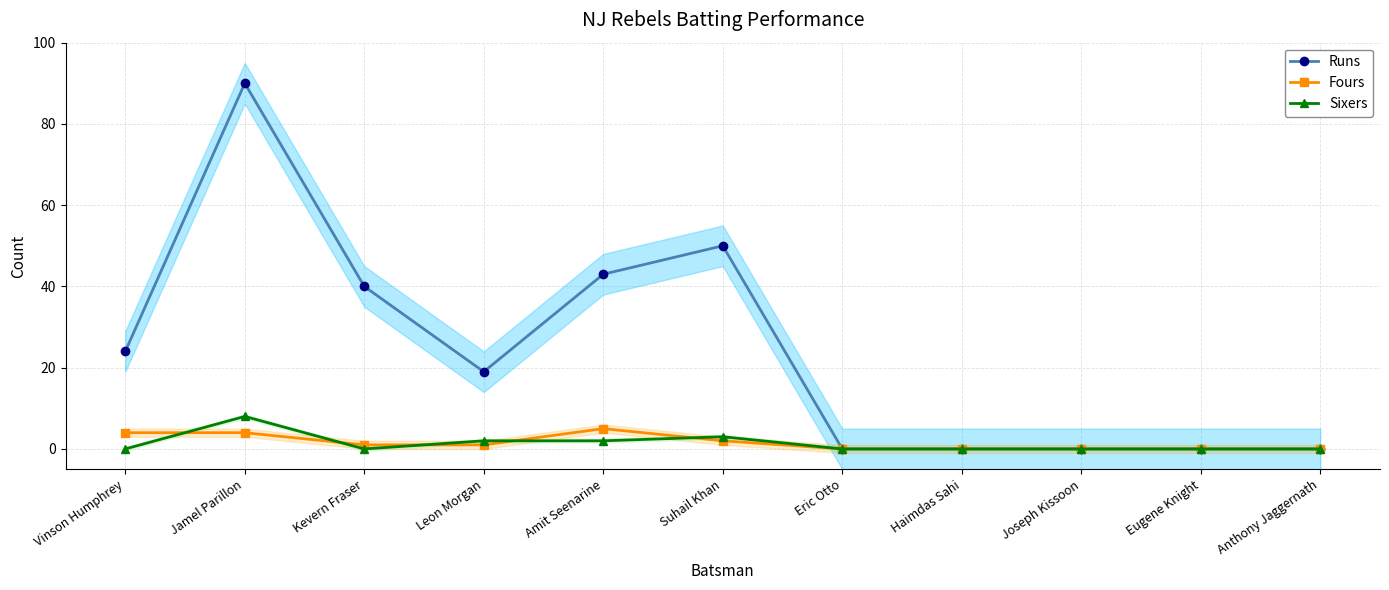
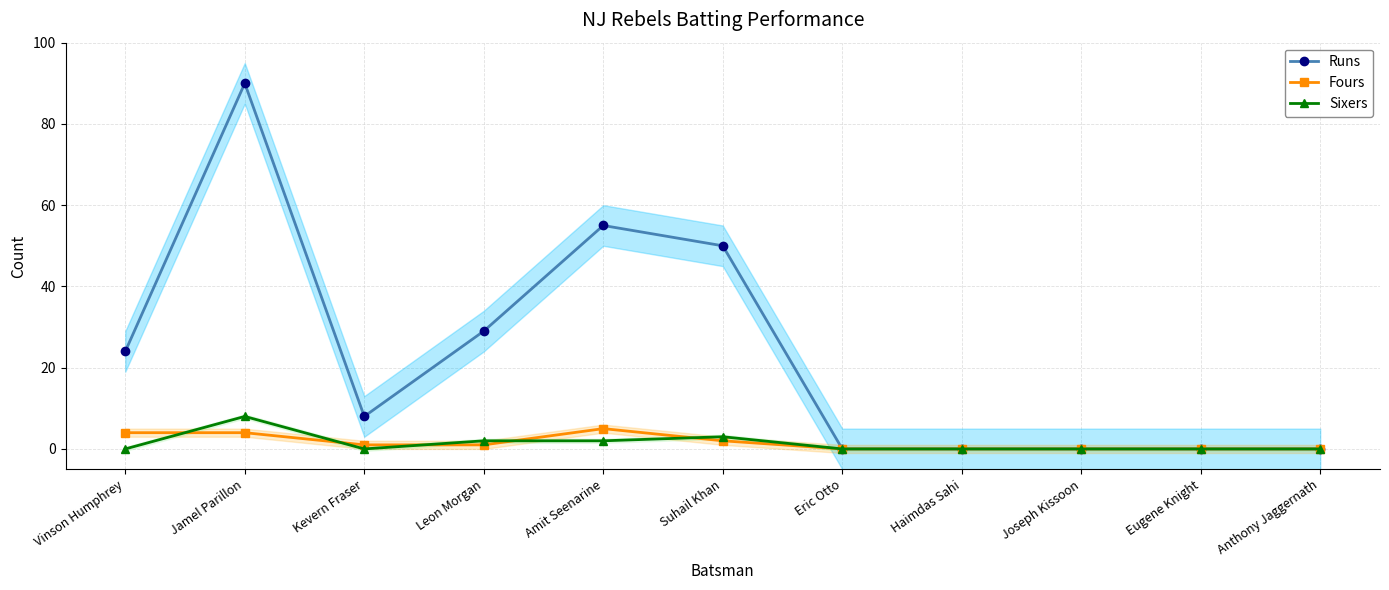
  {
    "Runs": {
      "Vinson Humphrey": 24,
      "Jamel Parillon": 90,
-     "Kevern Fraser": 40,
-     "Leon Morgan": 19,
-     "Amit Seenarine": 43,
+     "Kevern Fraser": 8,
+     "Leon Morgan": 29,
+     "Amit Seenarine": 55,
      "Suhail Khan": 50
    }
  }
